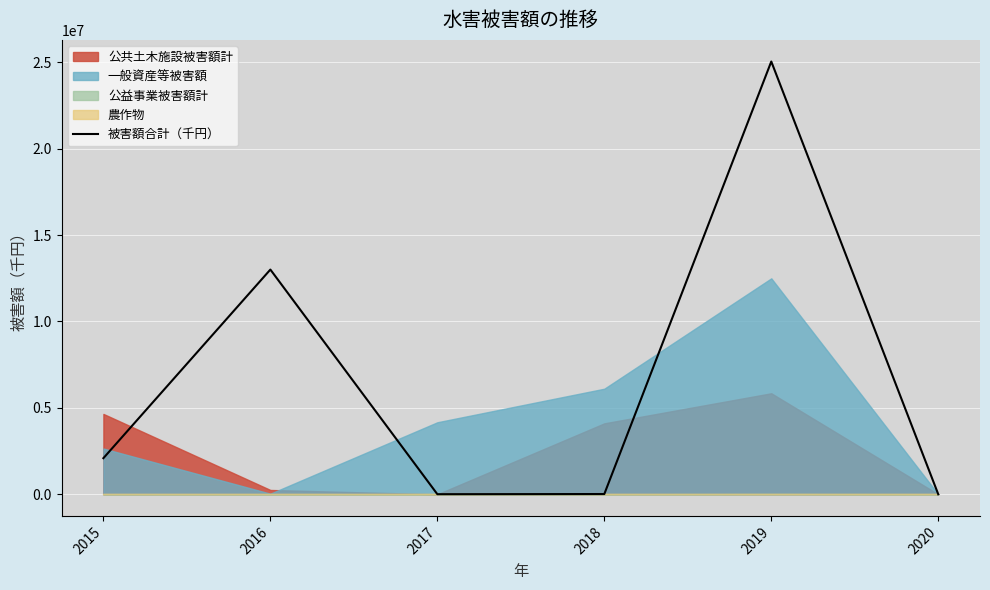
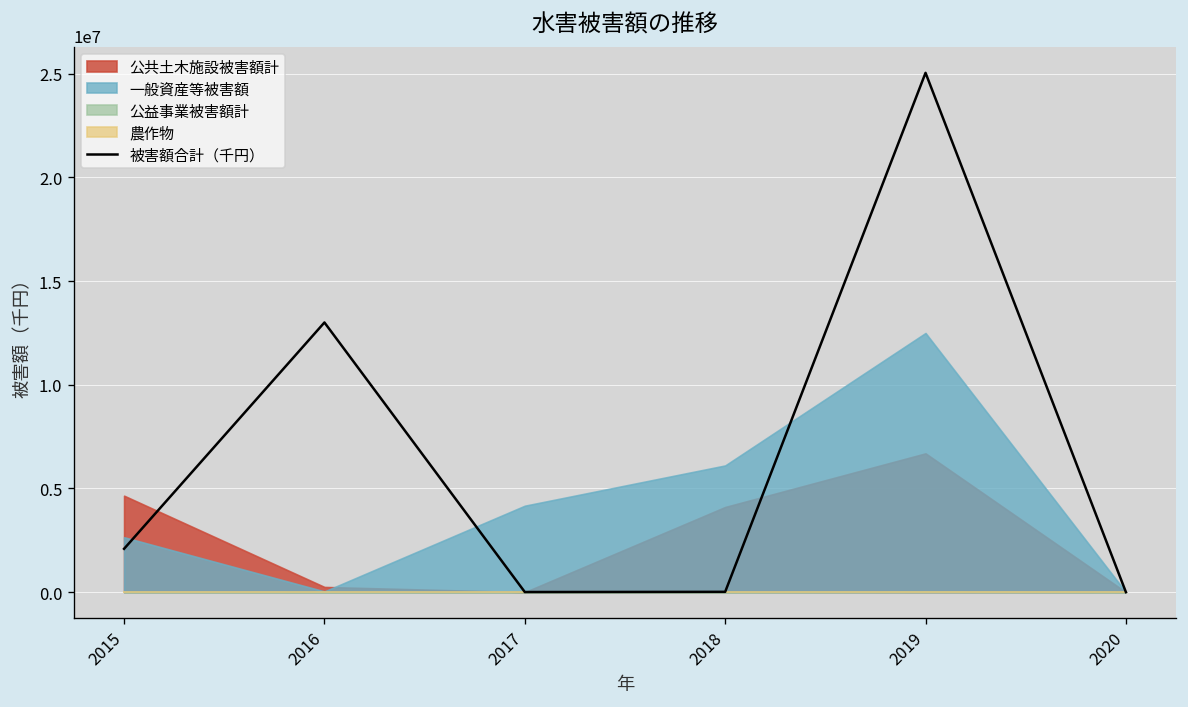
  {
    "被害額合計（千円）": {
      "2015": 2100000,
      "2016": 13000000,
      "2019": 25000000
    },
    "公共土木施設被害額計": {
      "2015": 4700000,
      "2016": 200000,
      "2018": 4100000,
-     "2019": 5800000
+     "2019": 6700000
    },
    "一般資産等被害額": {
      "2015": 2600000,
      "2017": 4200000,
      "2018": 6100000,
      "2019": 12500000
    },
    "農作物": {
      "2015": 0,
      "2019": 0
    }
  }
